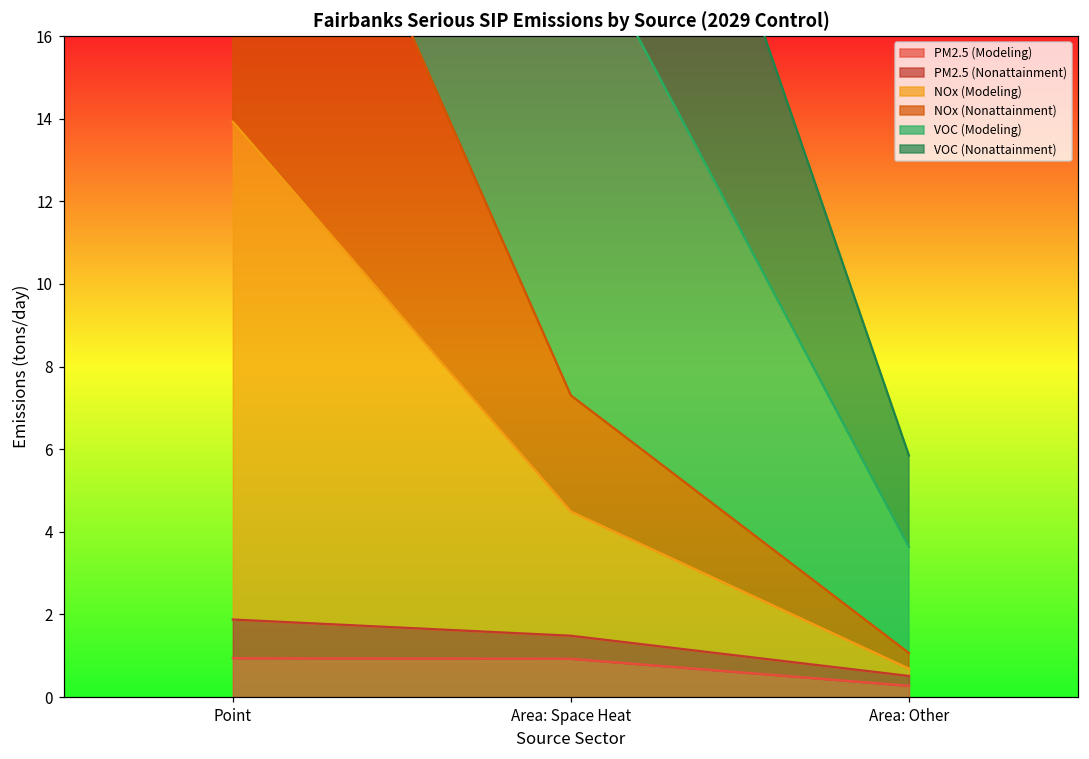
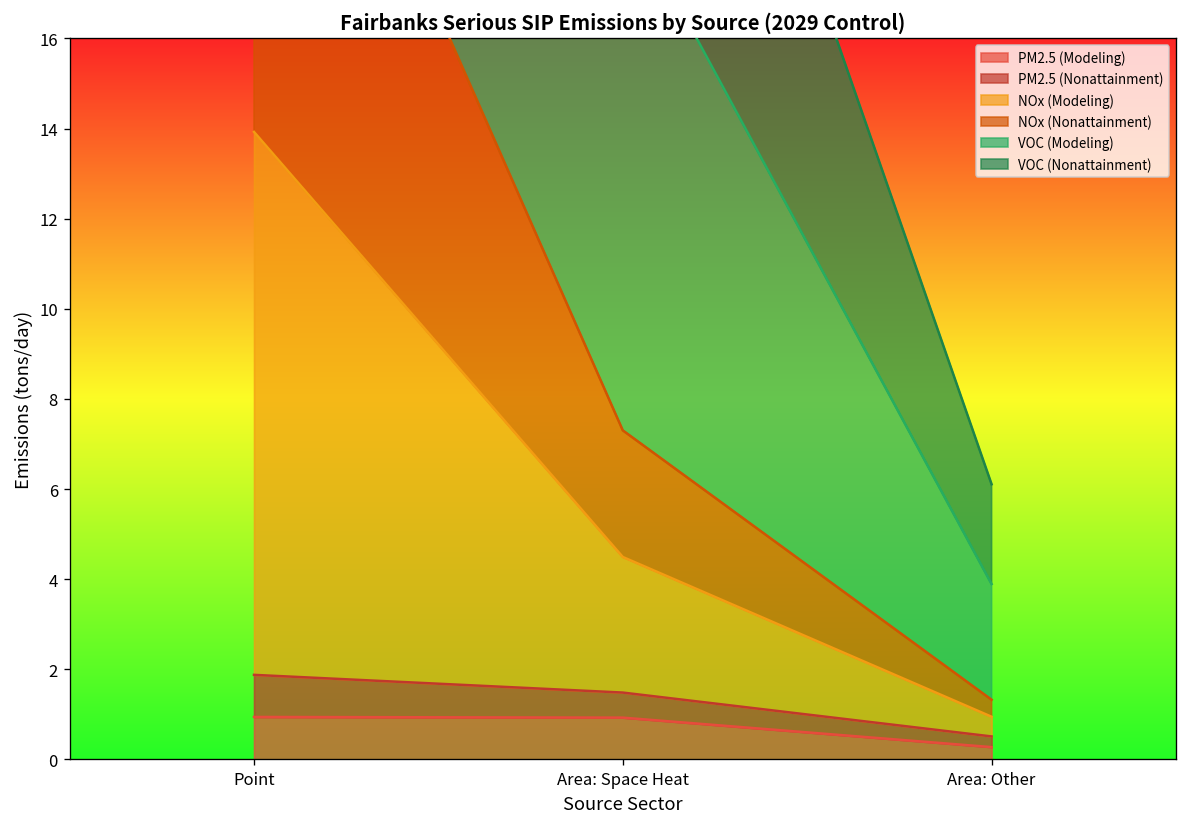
  {
    "NOx (Modeling)": {
      "Point": 12.0,
      "Area: Space Heat": 3.0,
-     "Area: Other": 0.2
+     "Area: Other": 0.4
    }
  }
